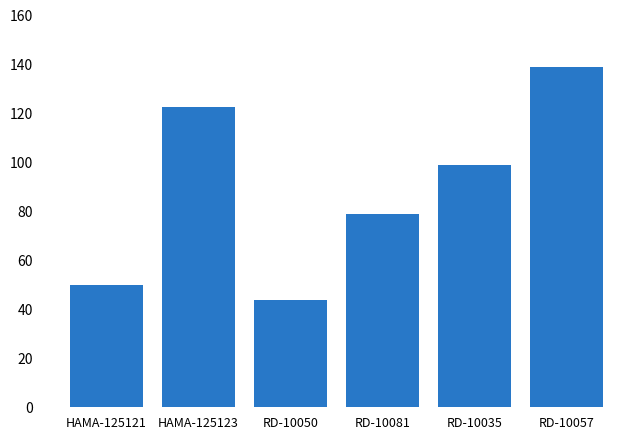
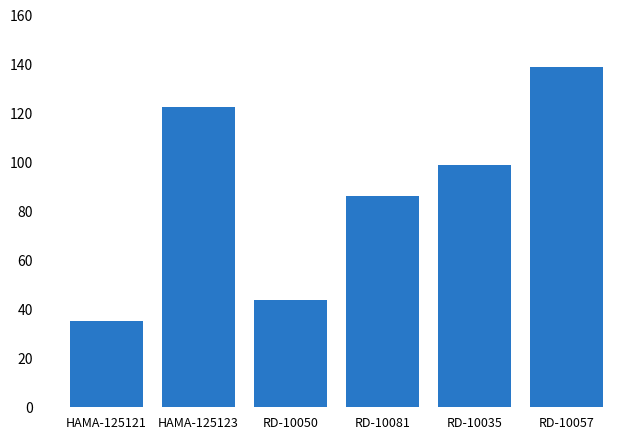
  {
-   "HAMA-125121": 50,
+   "HAMA-125121": 35,
    "HAMA-125123": 123,
    "RD-10050": 44,
-   "RD-10081": 79,
+   "RD-10081": 86,
    "RD-10035": 99,
    "RD-10057": 139
  }
